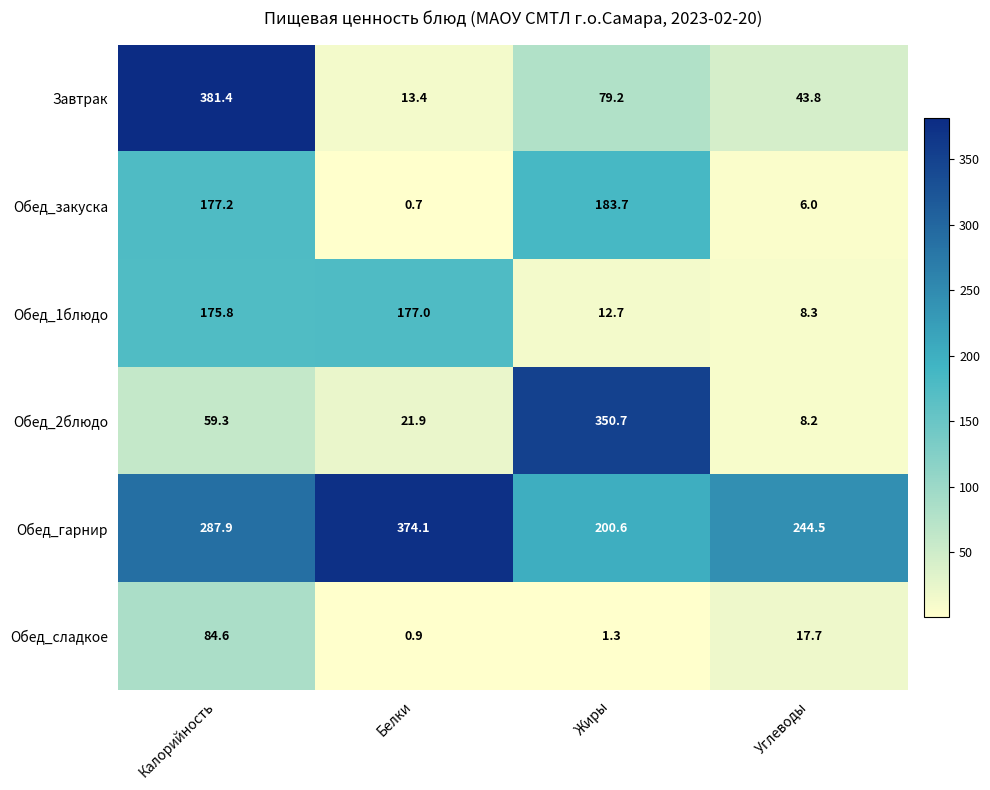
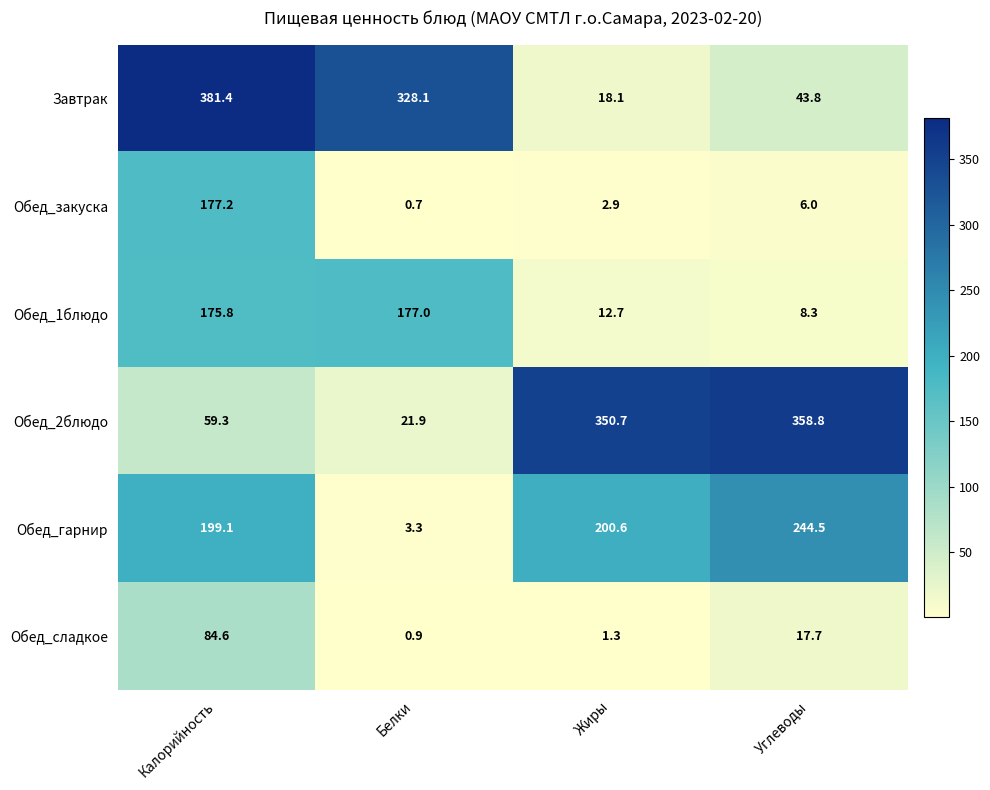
  {
    "Завтрак": {
      "Калорийность": 381.4,
-     "Белки": 13.4,
-     "Жиры": 79.2,
+     "Белки": 328.1,
+     "Жиры": 18.1,
      "Углеводы": 43.8
    },
    "Обед_закуска": {
      "Калорийность": 177.2,
      "Белки": 0.7,
-     "Жиры": 183.7,
+     "Жиры": 2.9,
      "Углеводы": 6.0
    },
    "Обед_1блюдо": {
      "Калорийность": 175.8,
      "Белки": 177.0,
      "Жиры": 12.7,
      "Углеводы": 8.3
    },
    "Обед_2блюдо": {
      "Калорийность": 59.3,
      "Белки": 21.9,
      "Жиры": 350.7,
-     "Углеводы": 8.2
+     "Углеводы": 358.8
    },
    "Обед_гарнир": {
-     "Калорийность": 287.9,
-     "Белки": 374.1,
+     "Калорийность": 199.1,
+     "Белки": 3.3,
      "Жиры": 200.6,
      "Углеводы": 244.5
    },
    "Обед_сладкое": {
      "Калорийность": 84.6,
      "Белки": 0.9,
      "Жиры": 1.3,
      "Углеводы": 17.7
    }
  }
